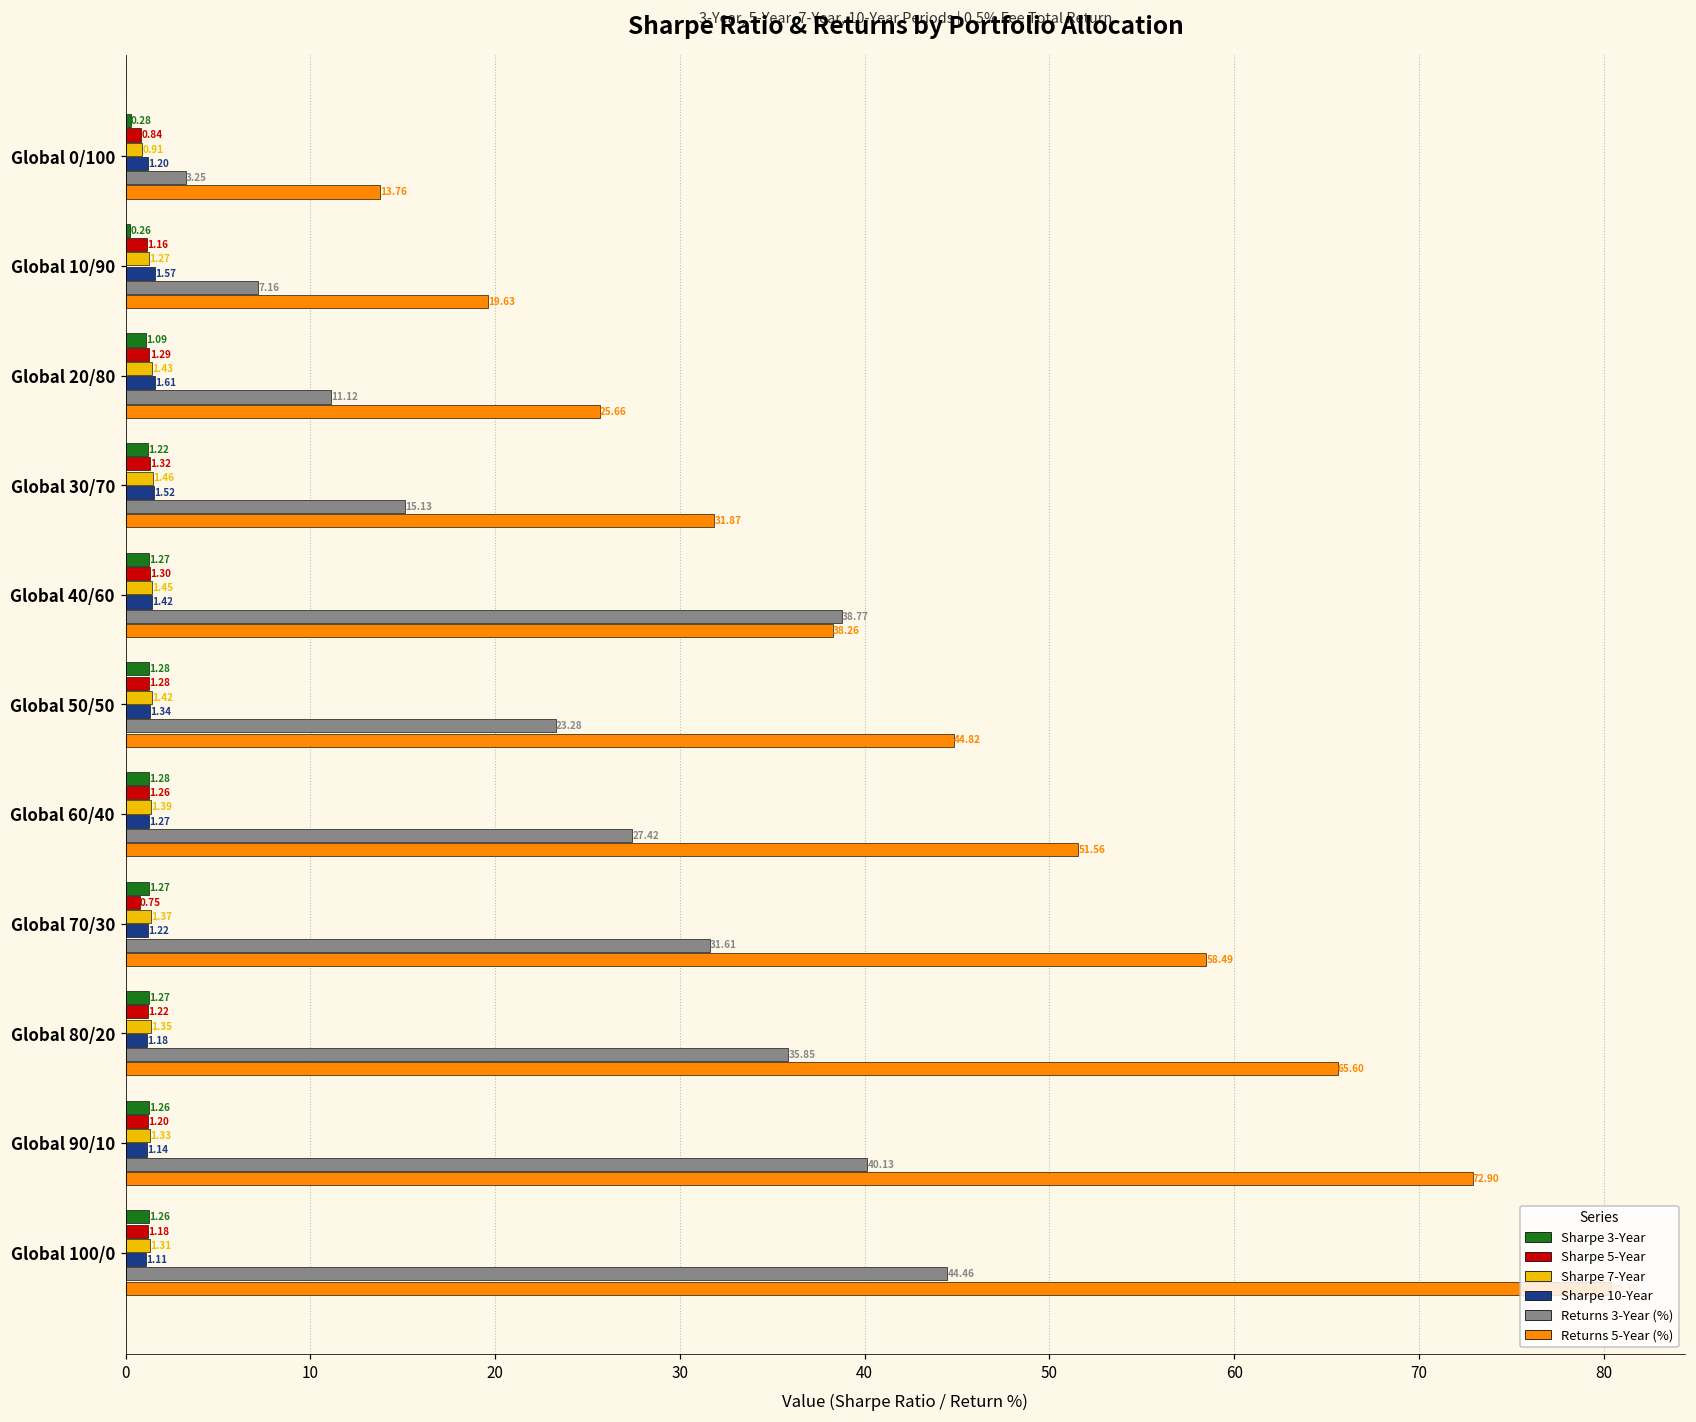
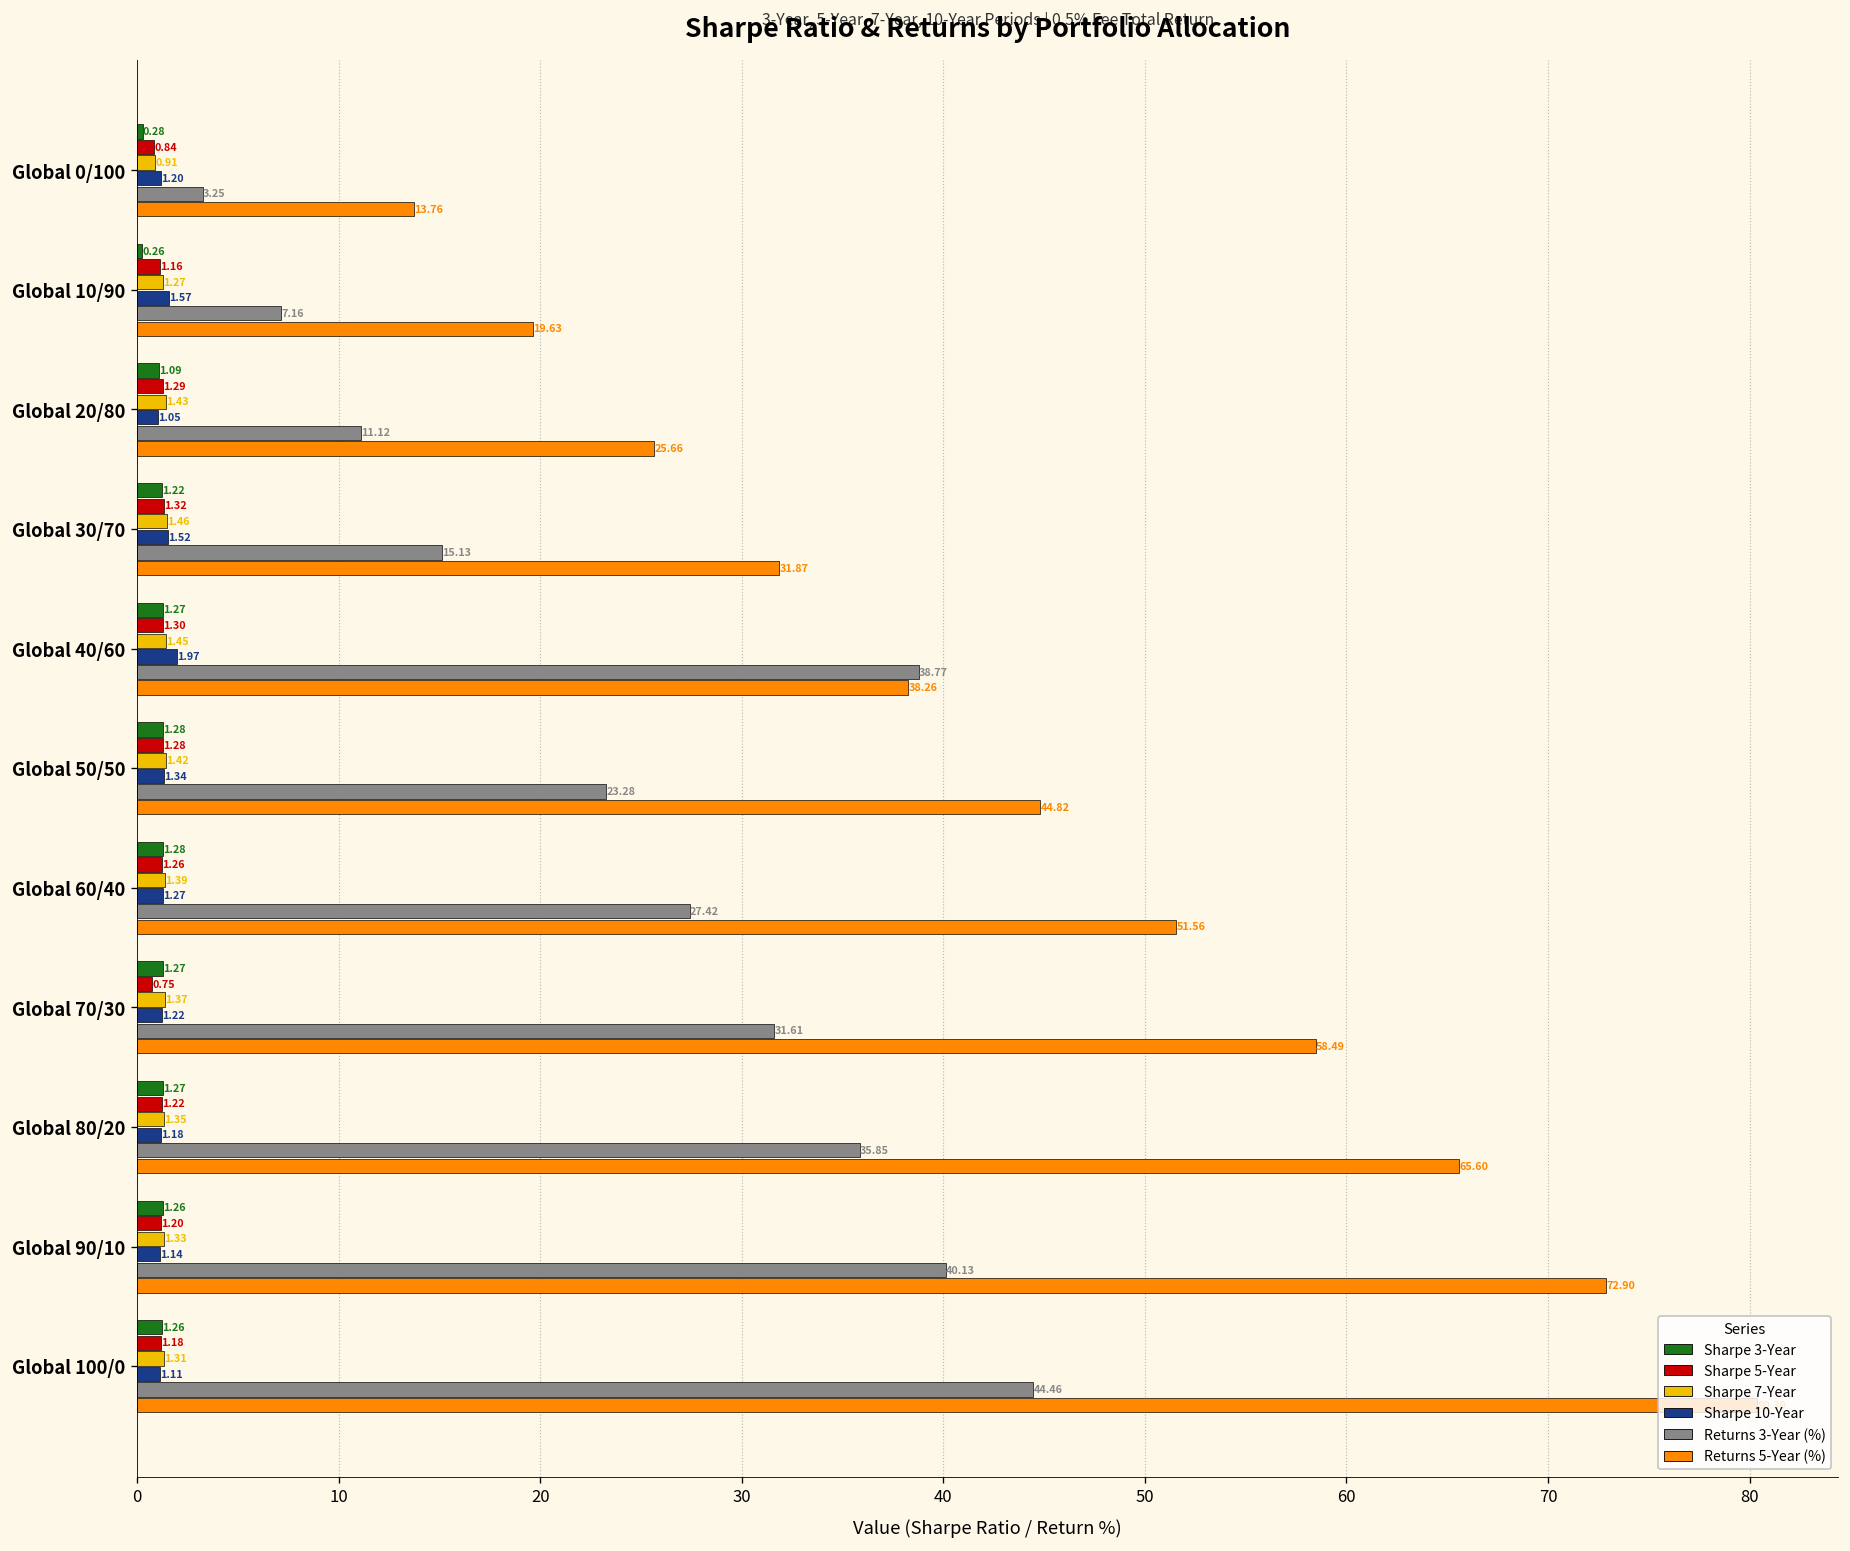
  {
    "Sharpe 3-Year": {
      "Global 0/100": 0.28,
      "Global 10/90": 0.26,
      "Global 20/80": 1.09,
      "Global 30/70": 1.22,
      "Global 40/60": 1.27,
      "Global 50/50": 1.28,
      "Global 60/40": 1.28,
      "Global 70/30": 1.27,
      "Global 80/20": 1.27,
      "Global 90/10": 1.26,
      "Global 100/0": 1.26
    },
    "Sharpe 5-Year": {
      "Global 0/100": 0.84,
      "Global 10/90": 1.16,
      "Global 20/80": 1.29,
      "Global 30/70": 1.32,
      "Global 40/60": 1.30,
      "Global 50/50": 1.28,
      "Global 60/40": 1.26,
      "Global 70/30": 0.75,
      "Global 80/20": 1.22,
      "Global 90/10": 1.20,
      "Global 100/0": 1.18
    },
    "Sharpe 10-Year": {
      "Global 0/100": 1.20,
      "Global 10/90": 1.57,
-     "Global 20/80": 1.61,
+     "Global 20/80": 1.05,
      "Global 30/70": 1.52,
-     "Global 40/60": 1.42,
+     "Global 40/60": 1.97,
      "Global 50/50": 1.34,
      "Global 60/40": 1.27,
      "Global 70/30": 1.22,
      "Global 80/20": 1.18,
      "Global 90/10": 1.14,
      "Global 100/0": 1.11
    },
    "Returns 3-Year (%)": {
      "Global 0/100": 3.25,
      "Global 10/90": 7.16,
      "Global 20/80": 11.12,
      "Global 30/70": 15.13,
      "Global 40/60": 38.77,
      "Global 50/50": 23.28,
      "Global 60/40": 27.42,
      "Global 70/30": 31.61,
      "Global 80/20": 35.85,
      "Global 90/10": 40.13,
      "Global 100/0": 44.46
    }
  }
